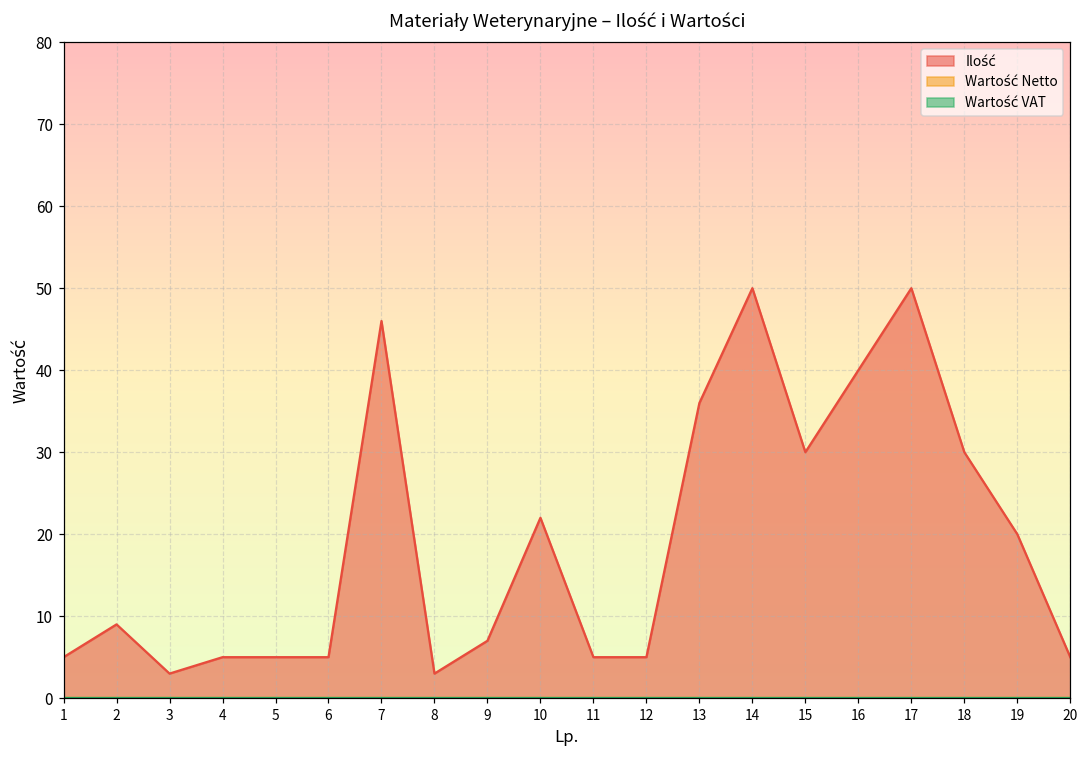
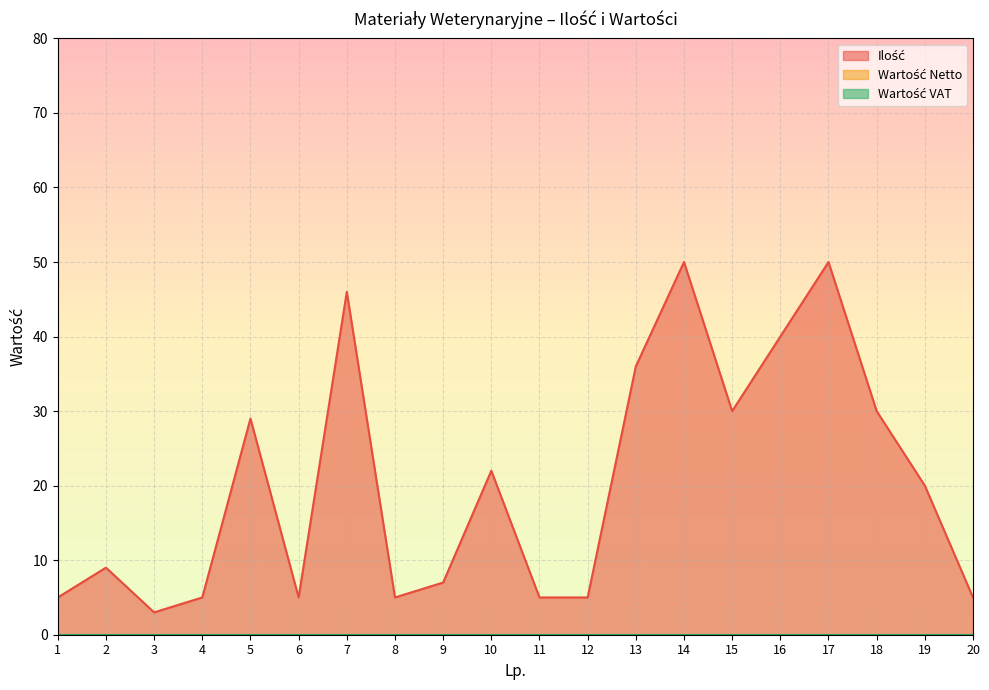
  {
    "Ilość": {
      "1": 5,
      "2": 9,
      "3": 3,
      "4": 5,
-     "5": 5,
+     "5": 29,
      "6": 5,
      "7": 46,
-     "8": 3,
+     "8": 5,
      "9": 7,
      "10": 22,
      "11": 5,
      "12": 5,
      "13": 36,
      "14": 50,
      "15": 30,
      "16": 40,
      "17": 50,
      "18": 30,
      "19": 20,
      "20": 5
    },
    "Wartość VAT": {
      "1": 0,
      "2": 0,
      "3": 0,
      "4": 0,
      "5": 0,
      "6": 0,
      "7": 0,
      "8": 0,
      "9": 0,
      "10": 0,
      "11": 0,
      "12": 0,
      "13": 0,
      "14": 0,
      "15": 0,
      "16": 0,
      "17": 0,
      "18": 0,
      "19": 0,
      "20": 0
    }
  }
